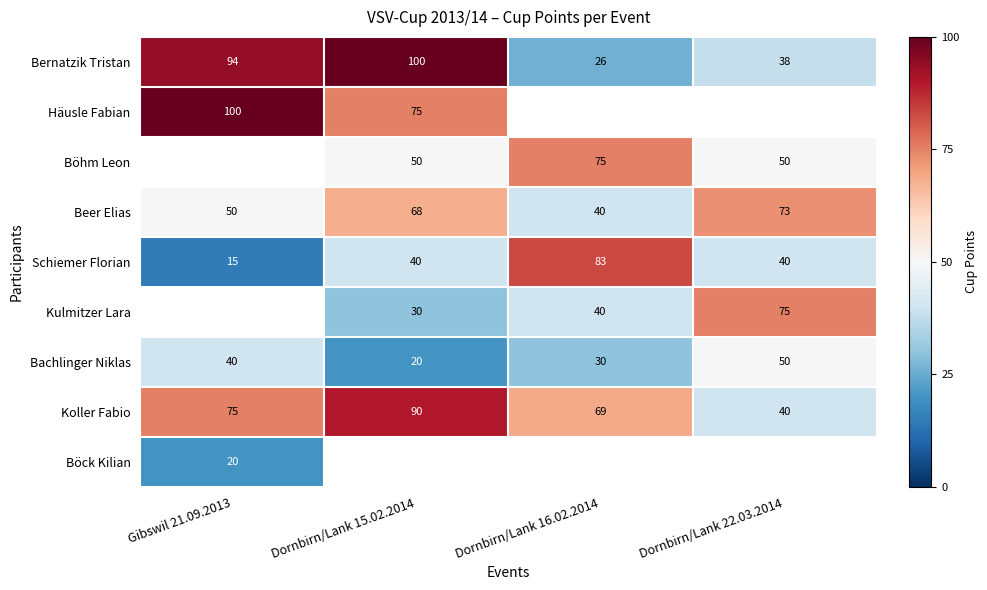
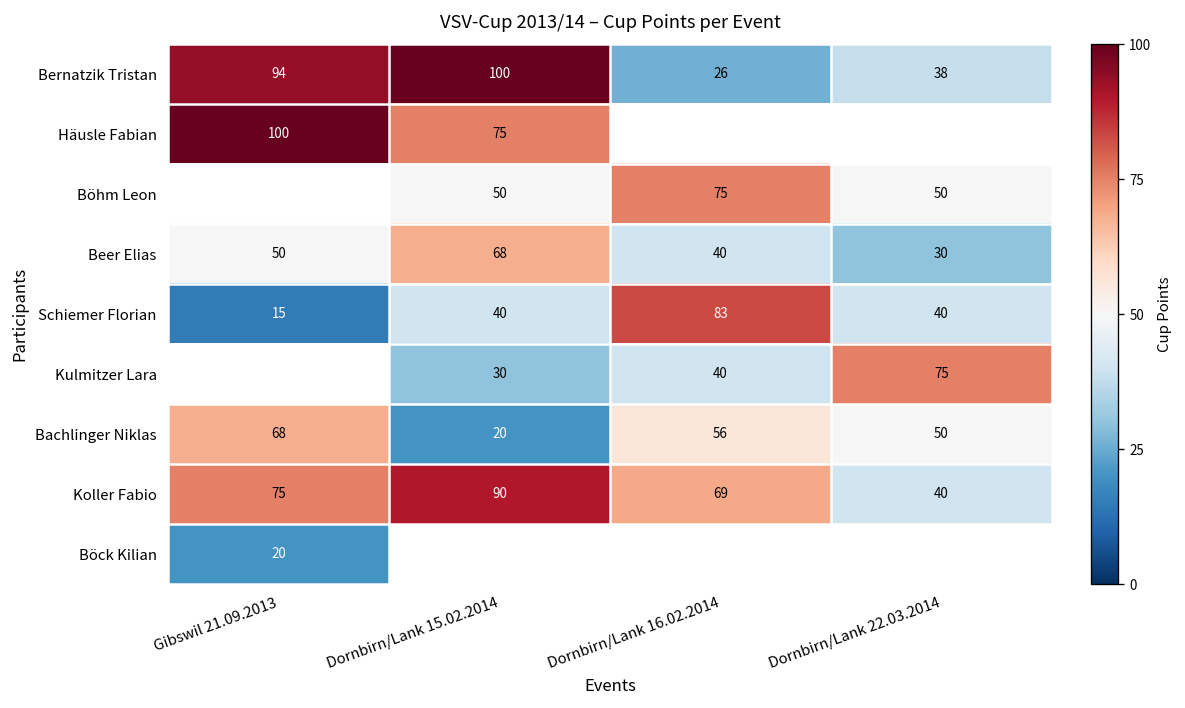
  {
    "Bernatzik Tristan": {
      "Gibswil 21.09.2013": 94,
      "Dornbirn/Lank 15.02.2014": 100,
      "Dornbirn/Lank 16.02.2014": 26,
      "Dornbirn/Lank 22.03.2014": 38
    },
    "Häusle Fabian": {
      "Gibswil 21.09.2013": 100,
      "Dornbirn/Lank 15.02.2014": 75
    },
    "Böhm Leon": {
      "Dornbirn/Lank 15.02.2014": 50,
      "Dornbirn/Lank 16.02.2014": 75,
      "Dornbirn/Lank 22.03.2014": 50
    },
    "Beer Elias": {
      "Gibswil 21.09.2013": 50,
      "Dornbirn/Lank 15.02.2014": 68,
      "Dornbirn/Lank 16.02.2014": 40,
-     "Dornbirn/Lank 22.03.2014": 73
+     "Dornbirn/Lank 22.03.2014": 30
    },
    "Schiemer Florian": {
      "Gibswil 21.09.2013": 15,
      "Dornbirn/Lank 15.02.2014": 40,
      "Dornbirn/Lank 16.02.2014": 83,
      "Dornbirn/Lank 22.03.2014": 40
    },
    "Kulmitzer Lara": {
      "Dornbirn/Lank 15.02.2014": 30,
      "Dornbirn/Lank 16.02.2014": 40,
      "Dornbirn/Lank 22.03.2014": 75
    },
    "Bachlinger Niklas": {
-     "Gibswil 21.09.2013": 40,
+     "Gibswil 21.09.2013": 68,
      "Dornbirn/Lank 15.02.2014": 20,
-     "Dornbirn/Lank 16.02.2014": 30,
+     "Dornbirn/Lank 16.02.2014": 56,
      "Dornbirn/Lank 22.03.2014": 50
    },
    "Koller Fabio": {
      "Gibswil 21.09.2013": 75,
      "Dornbirn/Lank 15.02.2014": 90,
      "Dornbirn/Lank 16.02.2014": 69,
      "Dornbirn/Lank 22.03.2014": 40
    },
    "Böck Kilian": {
      "Gibswil 21.09.2013": 20
    }
  }
